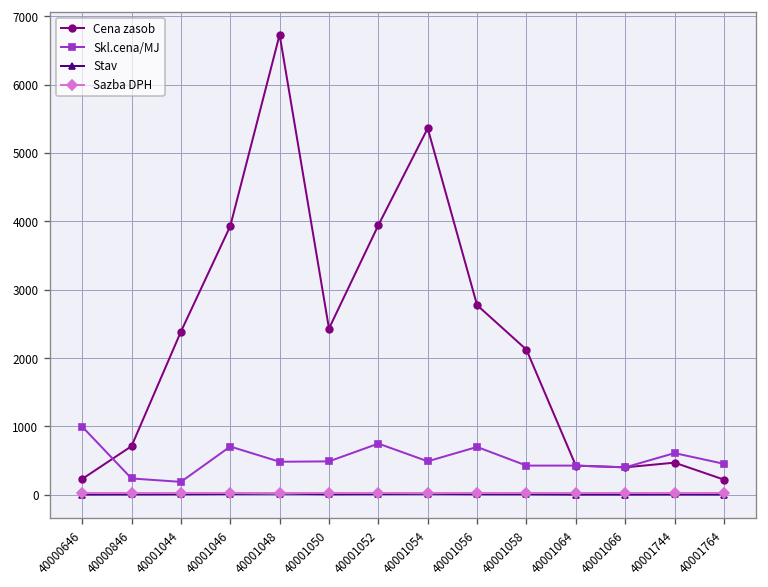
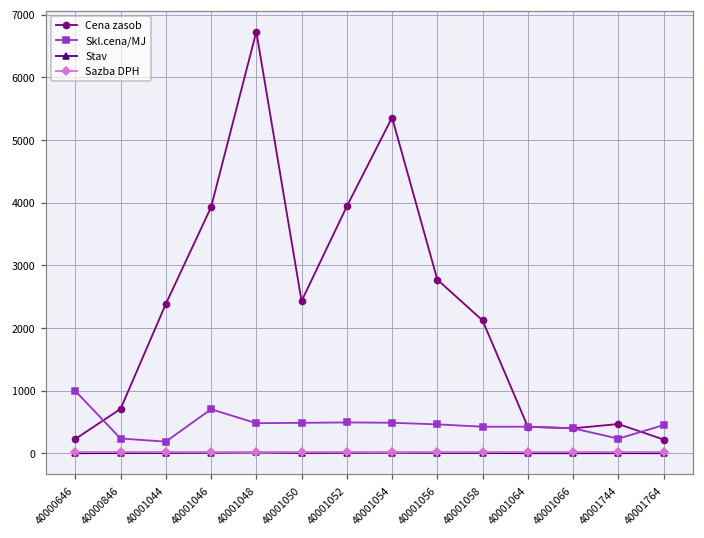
  {
    "Skl.cena/MJ": {
      "40000646": 1000,
      "40000846": 200,
      "40001044": 200,
      "40001046": 700,
      "40001048": 500,
      "40001050": 500,
-     "40001052": 700,
+     "40001052": 500,
      "40001054": 500,
-     "40001056": 700,
+     "40001056": 500,
      "40001058": 400,
-     "40001744": 600,
+     "40001744": 200,
      "40001764": 500
    }
  }
